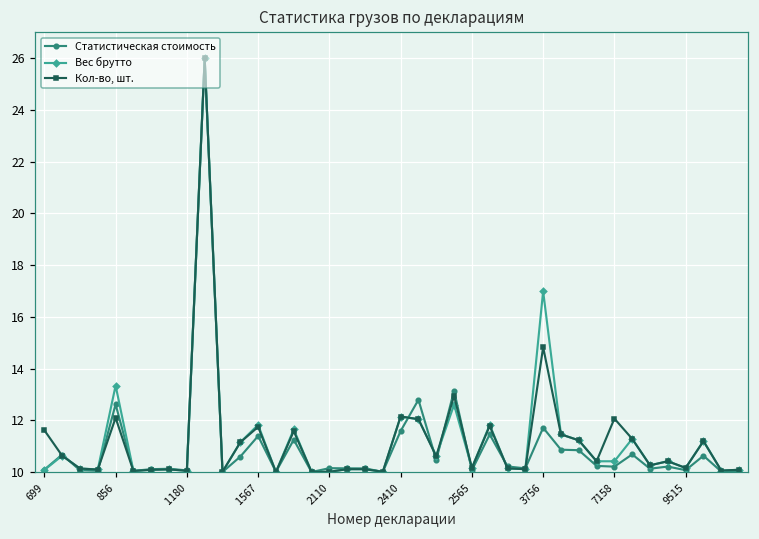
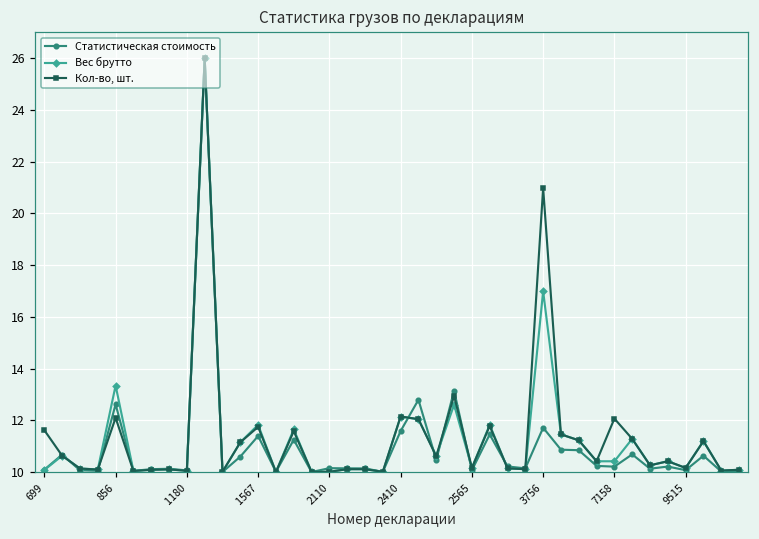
  {
    "Кол-во, шт.": {
      "699": 11.6,
      "856": 12.1,
-     "3756": 14.8,
+     "3756": 21.0,
      "7158": 12.1
    }
  }
